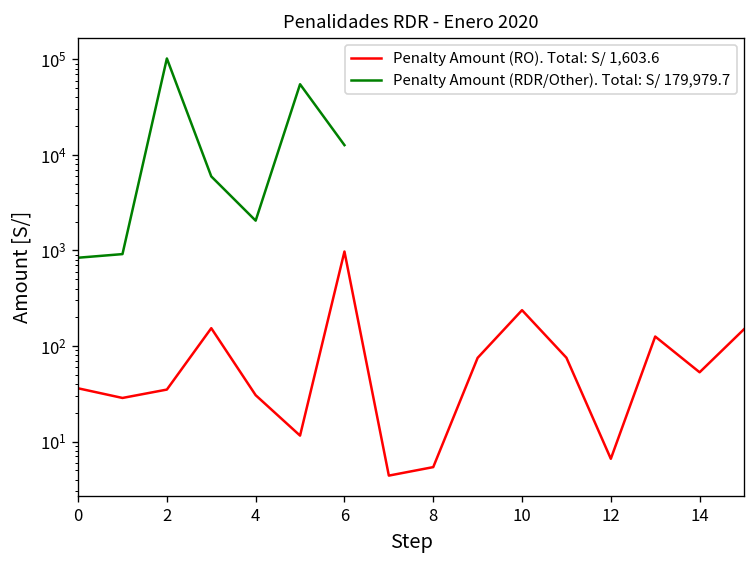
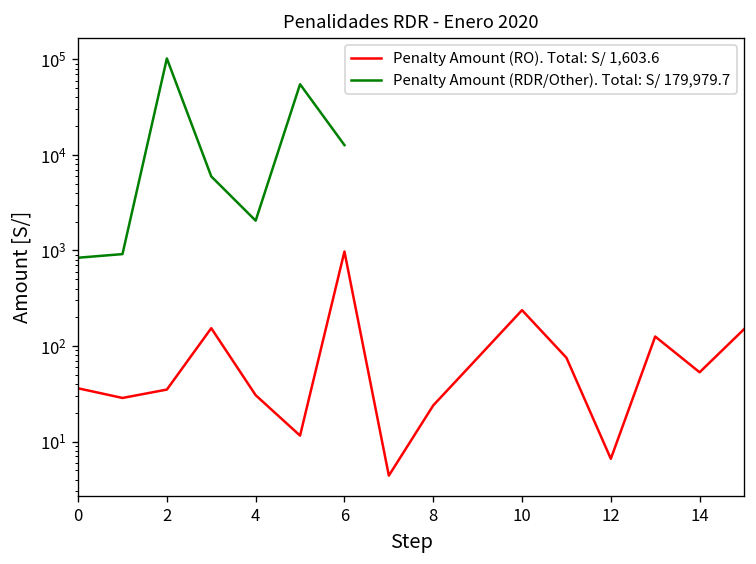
  {
    "Penalty Amount (RO). Total: S/ 1,603.6": {
      "0": 40,
      "2": 40,
      "4": 31,
      "6": 1000,
-     "8": 5,
+     "8": 24,
      "10": 240,
      "12": 7,
      "14": 50
    },
    "Penalty Amount (RDR/Other). Total: S/ 179,979.7": {
      "0": 800,
      "2": 100000,
      "4": 2100,
      "6": 13000,
      "12": 130
    }
  }
